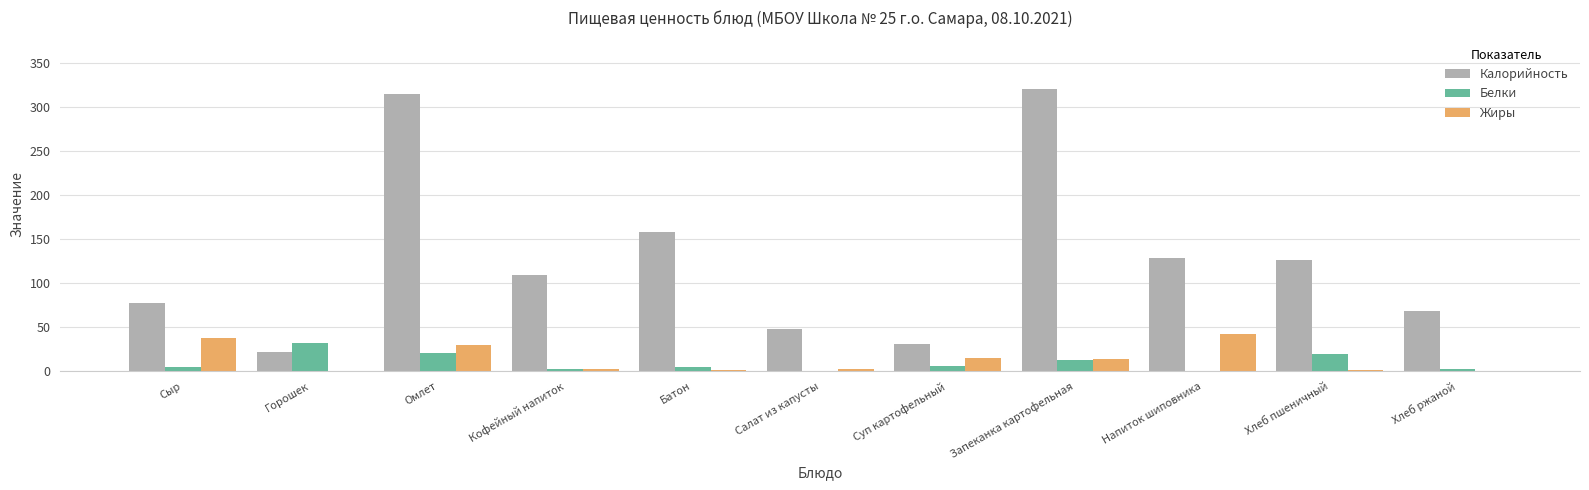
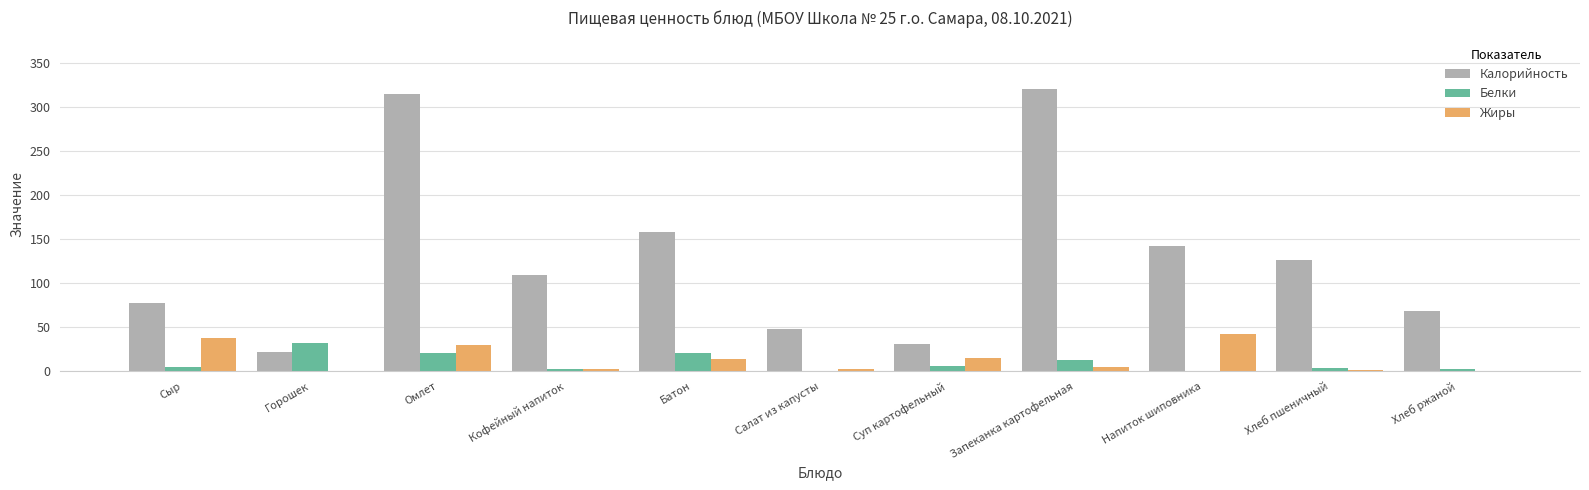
  {
    "Калорийность": {
      "Сыр": 80,
      "Горошек": 20,
      "Омлет": 320,
      "Кофейный напиток": 110,
      "Батон": 160,
      "Салат из капусты": 50,
      "Суп картофельный": 30,
      "Запеканка картофельная": 320,
-     "Напиток шиповника": 130,
+     "Напиток шиповника": 140,
      "Хлеб пшеничный": 130,
      "Хлеб ржаной": 70
    },
    "Белки": {
      "Сыр": 0,
      "Горошек": 30,
      "Омлет": 20,
      "Кофейный напиток": 0,
-     "Батон": 0,
+     "Батон": 20,
      "Суп картофельный": 10,
      "Запеканка картофельная": 10,
-     "Хлеб пшеничный": 20,
+     "Хлеб пшеничный": 0,
      "Хлеб ржаной": 0
    },
    "Жиры": {
      "Сыр": 40,
      "Омлет": 30,
      "Кофейный напиток": 0,
-     "Батон": 0,
+     "Батон": 10,
      "Суп картофельный": 20,
-     "Запеканка картофельная": 10,
+     "Запеканка картофельная": 0,
      "Напиток шиповника": 40,
      "Хлеб ржаной": 0
    }
  }
